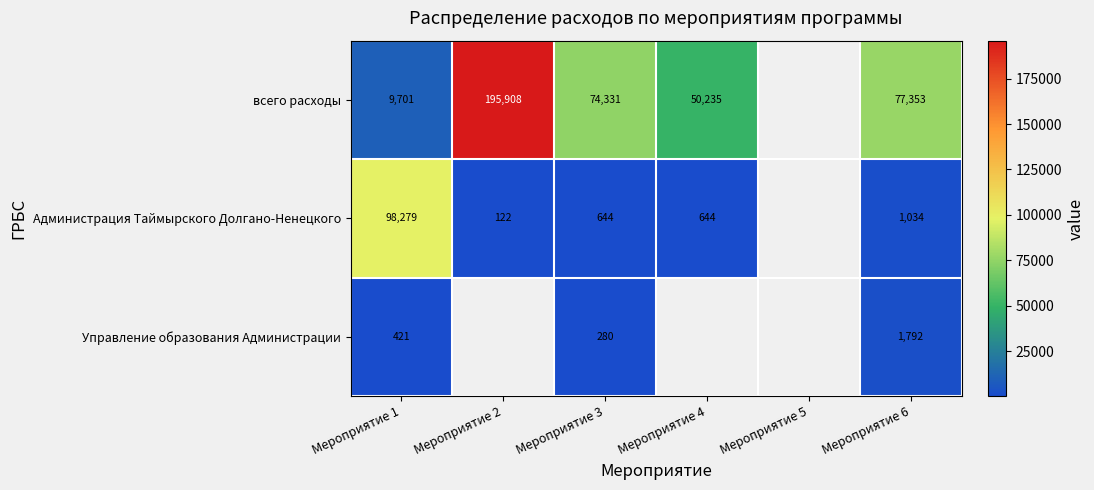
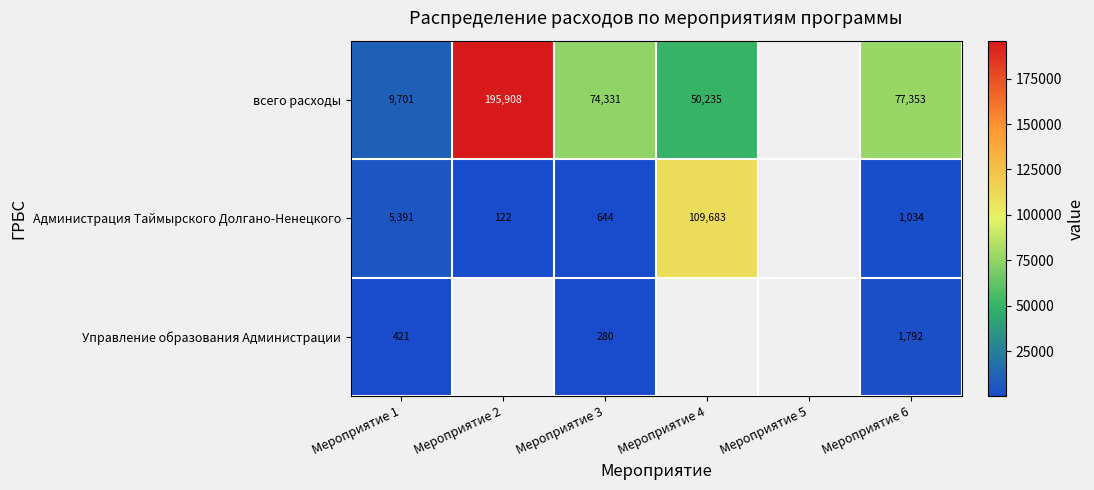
  {
    "всего расходы": {
      "Мероприятие 1": "9,701",
      "Мероприятие 2": "195,908",
      "Мероприятие 3": "74,331",
      "Мероприятие 4": "50,235",
      "Мероприятие 6": "77,353"
    },
    "Администрация Таймырского Долгано-Ненецкого": {
-     "Мероприятие 1": "98,279",
+     "Мероприятие 1": "5,391",
      "Мероприятие 2": "122",
      "Мероприятие 3": "644",
-     "Мероприятие 4": "644",
+     "Мероприятие 4": "109,683",
      "Мероприятие 6": "1,034"
    },
    "Управление образования Администрации": {
      "Мероприятие 1": "421",
      "Мероприятие 3": "280",
      "Мероприятие 6": "1,792"
    }
  }
